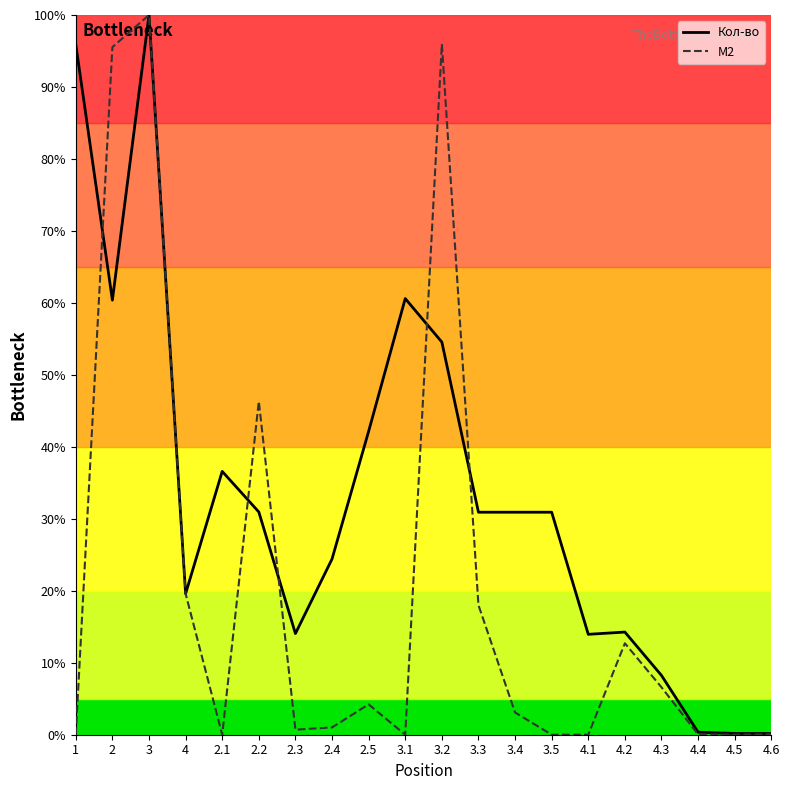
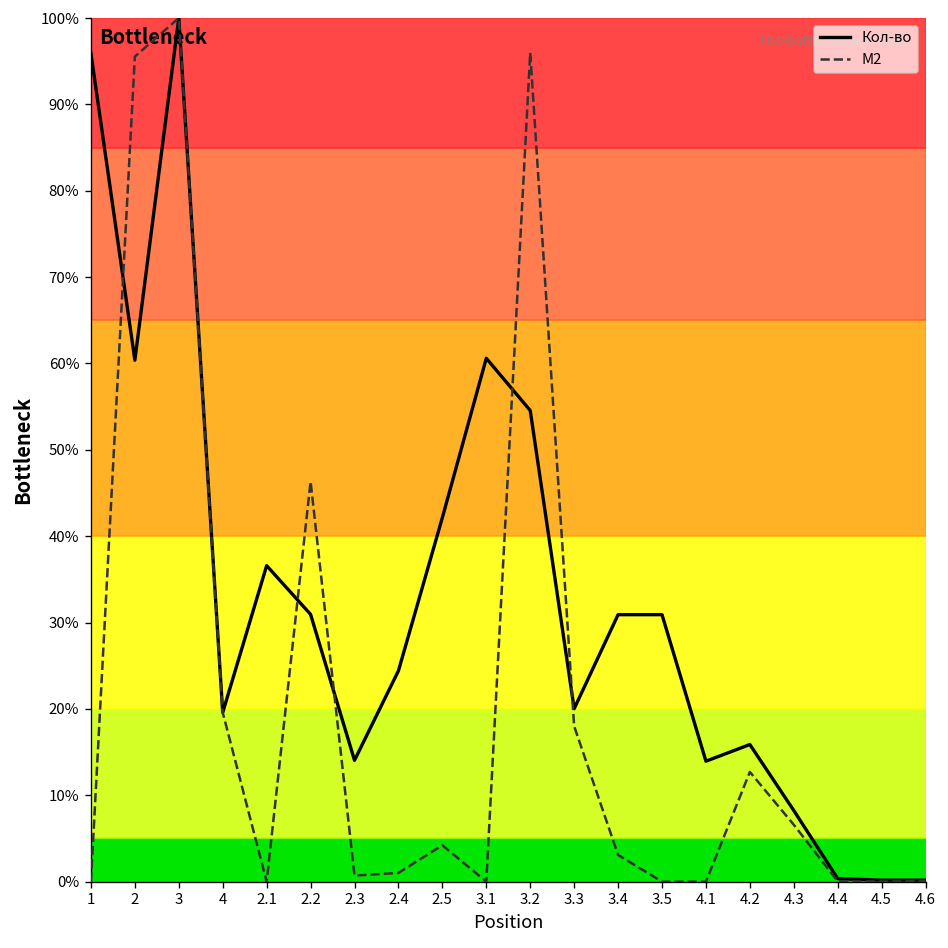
  {
    "Кол-во": {
      "1": "96%",
      "2": "60%",
      "2.1": "37%",
      "2.2": "31%",
      "2.3": "14%",
      "2.4": "24%",
      "2.5": "42%",
      "3.1": "61%",
      "3.2": "55%",
-     "3.3": "31%",
+     "3.3": "20%",
      "3.4": "31%",
      "3.5": "31%",
      "4.1": "14%",
-     "4.2": "14%",
+     "4.2": "16%",
      "4.3": "8%"
    },
    "М2": {
      "1": "0%",
      "2": "96%",
      "2.1": "0%",
      "2.2": "46%",
      "2.3": "1%",
      "2.4": "1%",
      "2.5": "4%",
      "3.1": "0%",
      "3.2": "96%",
      "3.3": "18%",
      "3.4": "3%",
      "3.5": "0%",
      "4.1": "0%",
      "4.2": "13%",
      "4.3": "7%"
    }
  }
